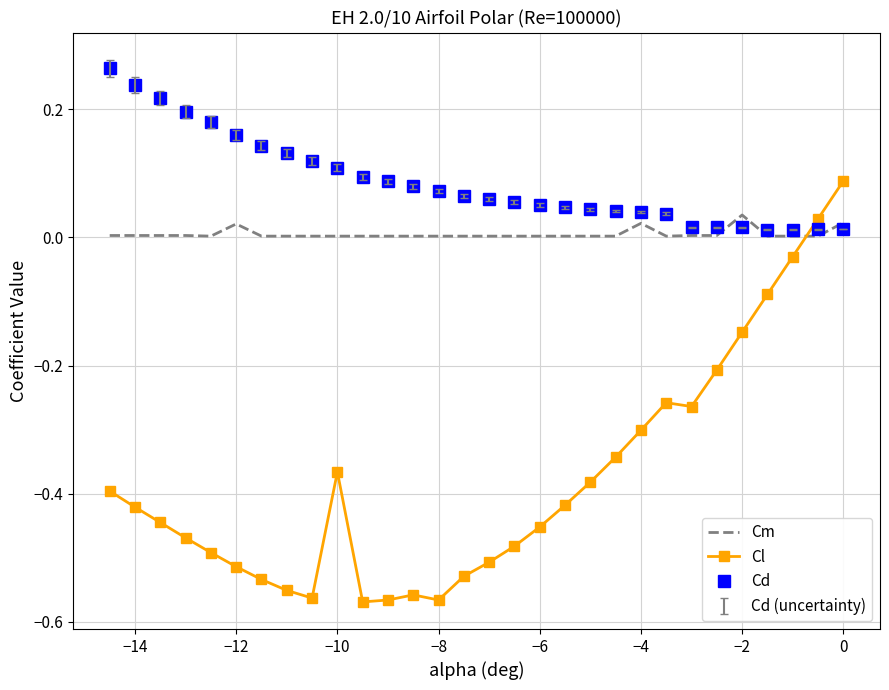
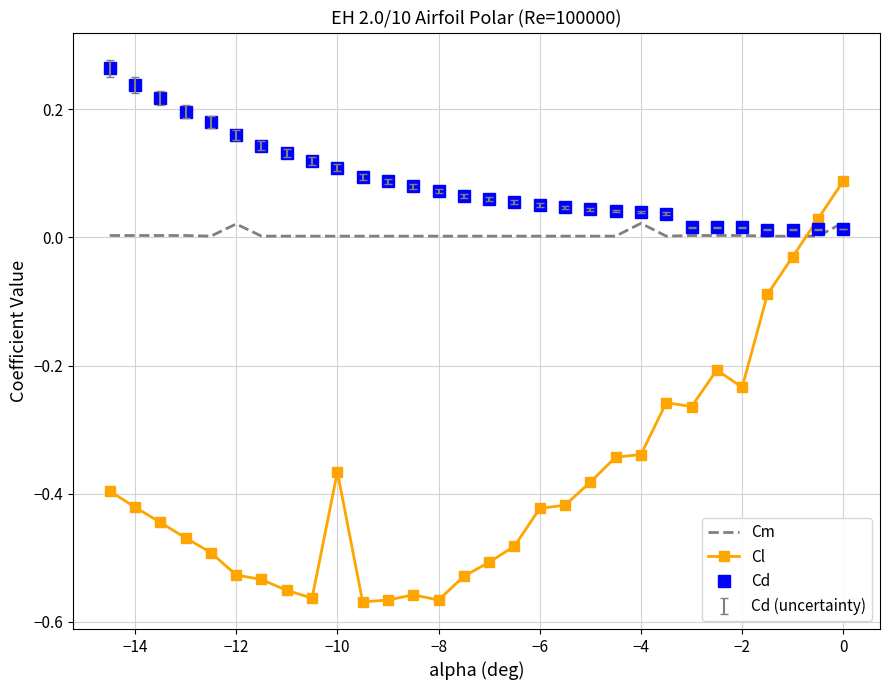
  {
    "Cm": {
      "−14": 0.00,
      "−12": 0.02,
      "−10": 0.00,
      "−8": 0.00,
      "−6": 0.00,
      "−4": 0.02,
-     "−2": 0.04,
+     "−2": 0.00,
      "0": 0.02
    },
    "Cl": {
      "−14": -0.42,
-     "−12": -0.51,
+     "−12": -0.53,
      "−10": -0.37,
      "−8": -0.57,
-     "−6": -0.45,
-     "−4": -0.30,
-     "−2": -0.15,
+     "−6": -0.42,
+     "−4": -0.34,
+     "−2": -0.23,
      "0": 0.09
    }
  }
